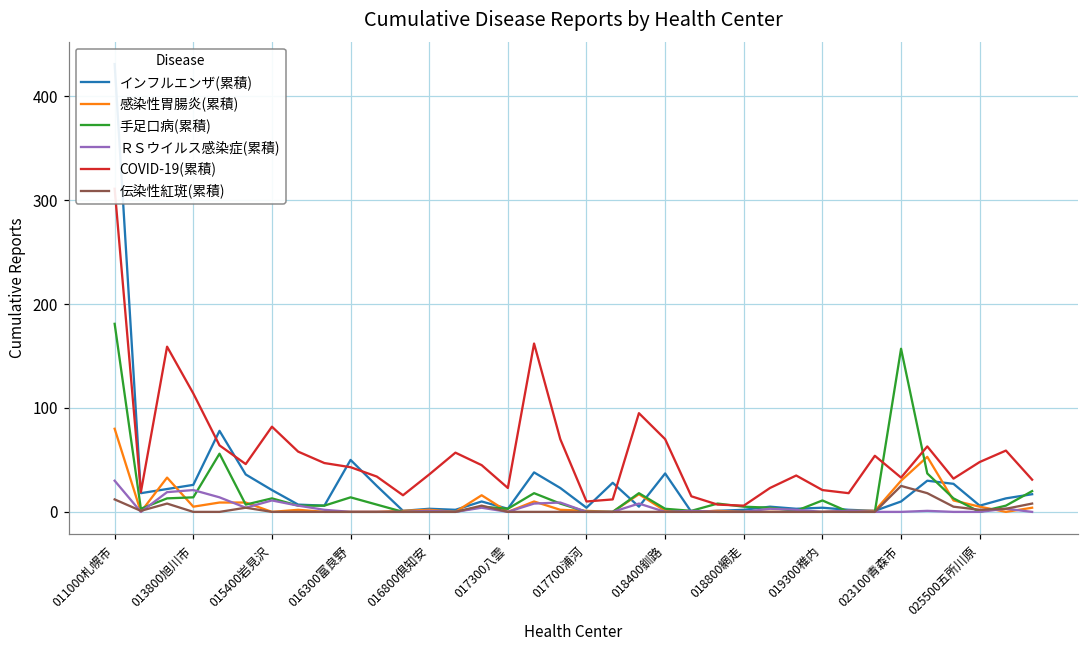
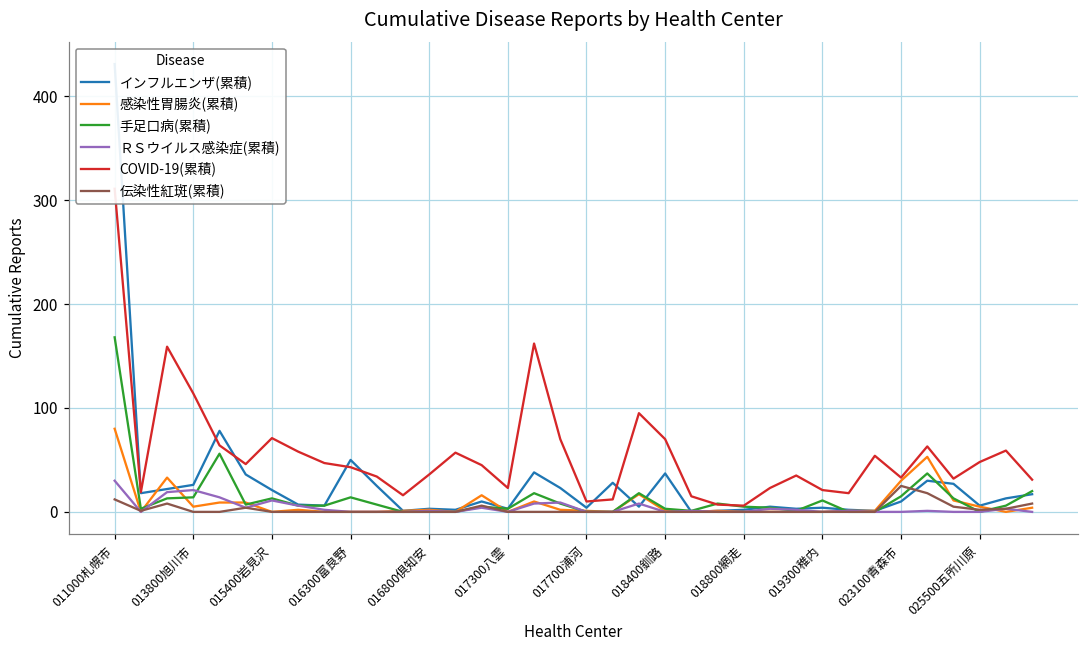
  {
    "インフルエンザ(累積)": {
      "013800旭川市": 30,
      "015400岩見沢": 20,
      "016300富良野": 50,
      "017700浦河": 0,
      "018400釧路": 40,
      "019300稚内": 0,
      "023100青森市": 10
    },
    "感染性胃腸炎(累積)": {
      "011000札幌市": 80,
      "013800旭川市": 10,
      "023100青森市": 30
    },
    "手足口病(累積)": {
-     "011000札幌市": 180,
+     "011000札幌市": 170,
      "013800旭川市": 10,
      "016300富良野": 10,
      "019300稚内": 10,
-     "023100青森市": 160
+     "023100青森市": 20
    },
    "ＲＳウイルス感染症(累積)": {
      "011000札幌市": 30,
      "013800旭川市": 20,
      "023100青森市": 0
    },
    "COVID-19(累積)": {
      "013800旭川市": 110,
-     "015400岩見沢": 80,
+     "015400岩見沢": 70,
      "016300富良野": 40,
      "016800倶知安": 40,
      "017300八雲": 20,
      "017700浦河": 10,
      "018400釧路": 70,
      "019300稚内": 20,
      "023100青森市": 30,
      "025500五所川原": 50
    },
    "伝染性紅斑(累積)": {
      "011000札幌市": 10,
      "013800旭川市": 0,
      "023100青森市": 30
    }
  }
